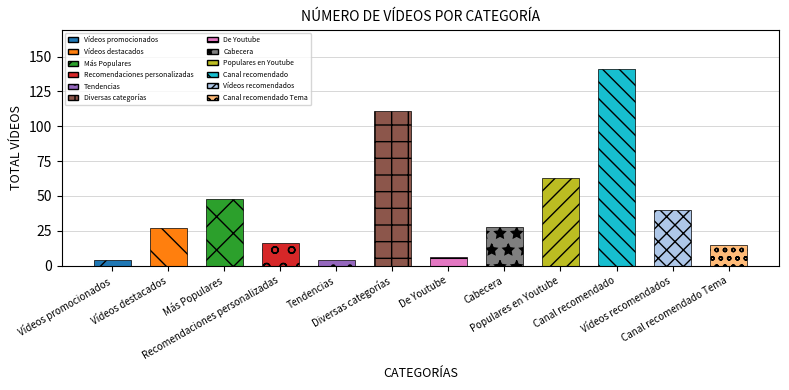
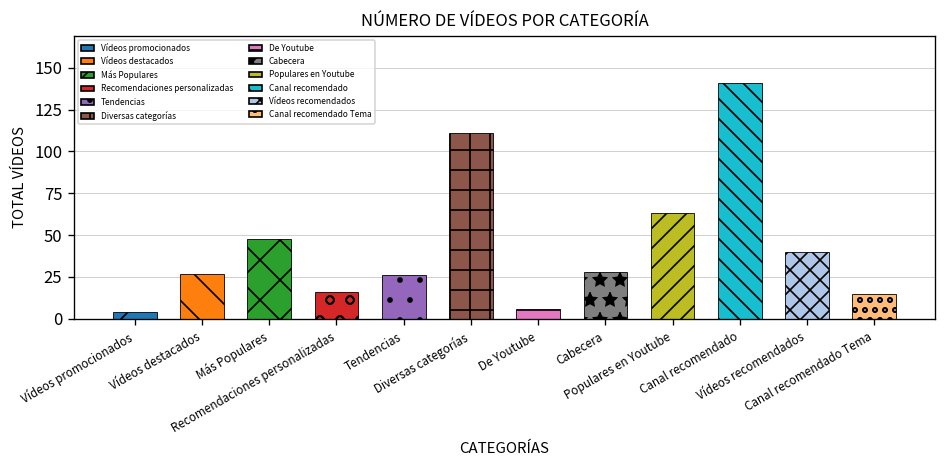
  {
    "Vídeos promocionados": 4,
    "Vídeos destacados": 27,
    "Más Populares": 48,
    "Recomendaciones personalizadas": 16,
-   "Tendencias": 4,
+   "Tendencias": 26,
    "Diversas categorías": 111,
    "De Youtube": 6,
    "Cabecera": 28,
    "Populares en Youtube": 63,
    "Canal recomendado": 141,
    "Vídeos recomendados": 40,
    "Canal recomendado Tema": 15
  }
